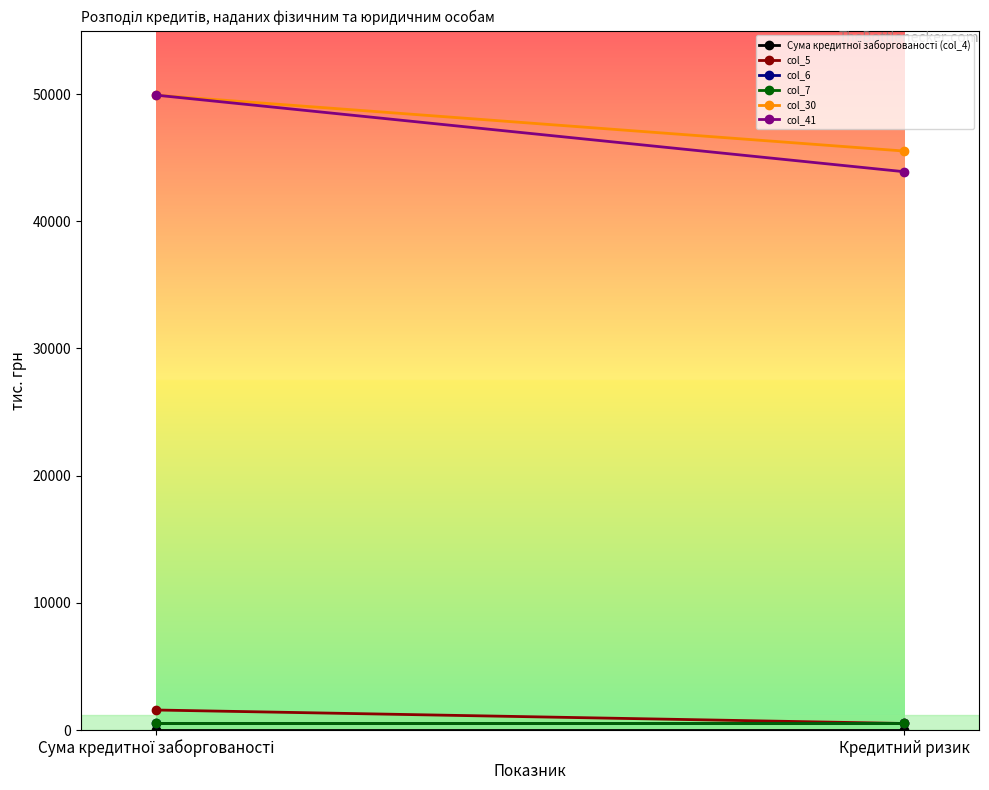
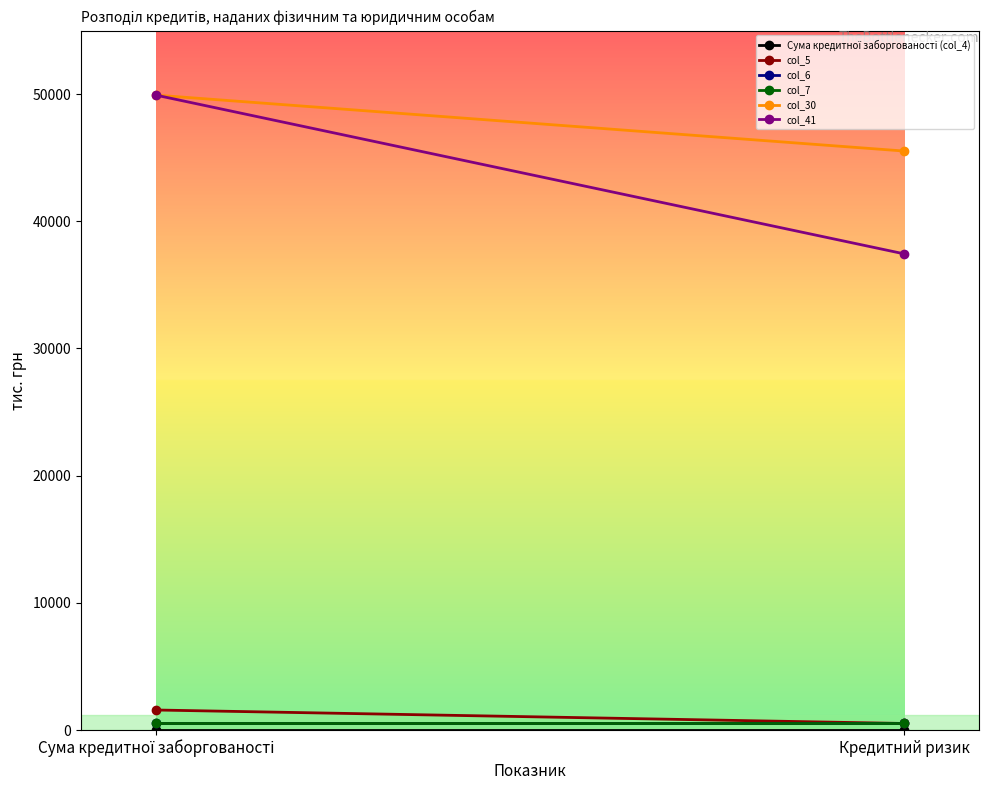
  {
    "col_5": {
      "Сума кредитної заборгованості": 1600
    },
    "col_30": {
      "Кредитний ризик": 45500
    },
    "col_41": {
-     "Кредитний ризик": 43900
+     "Кредитний ризик": 37400
    }
  }
